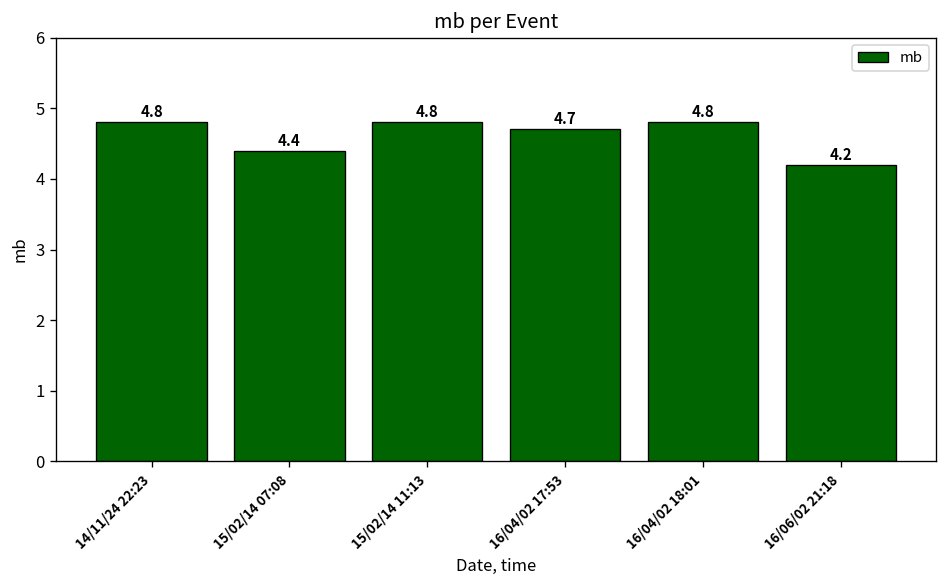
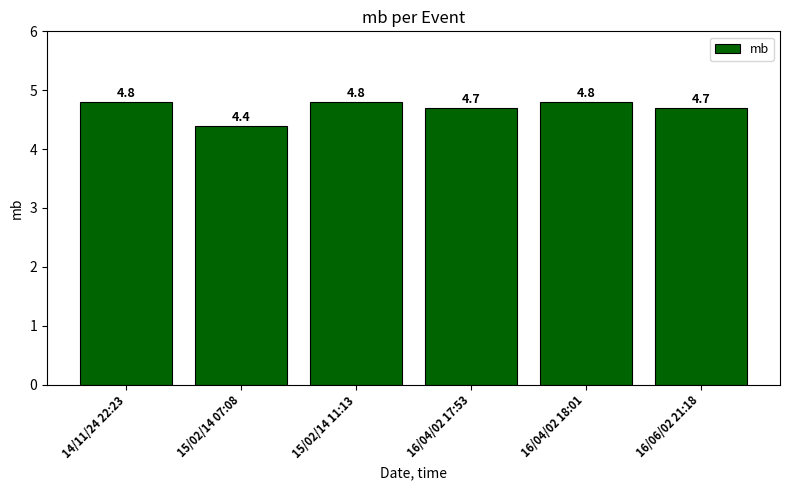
  {
    "14/11/24 22:23": 4.8,
    "15/02/14 07:08": 4.4,
    "15/02/14 11:13": 4.8,
    "16/04/02 17:53": 4.7,
    "16/04/02 18:01": 4.8,
-   "16/06/02 21:18": 4.2
+   "16/06/02 21:18": 4.7
  }
